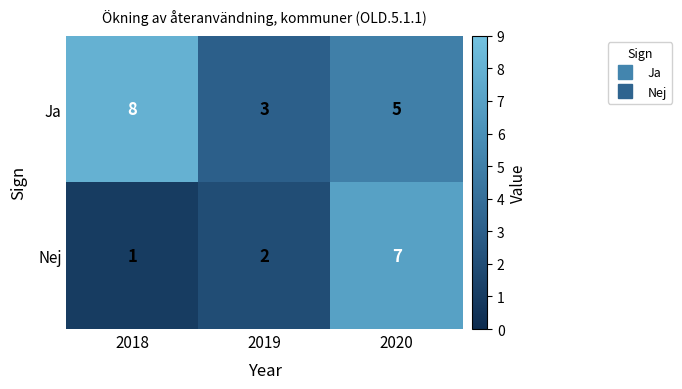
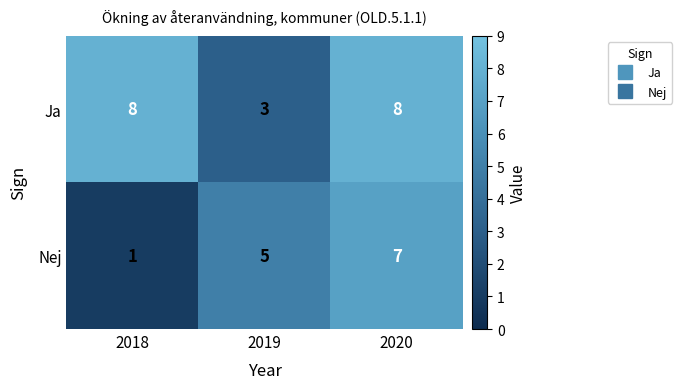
  {
    "Ja": {
      "2018": 8,
      "2019": 3,
-     "2020": 5
+     "2020": 8
    },
    "Nej": {
      "2018": 1,
-     "2019": 2,
+     "2019": 5,
      "2020": 7
    }
  }
